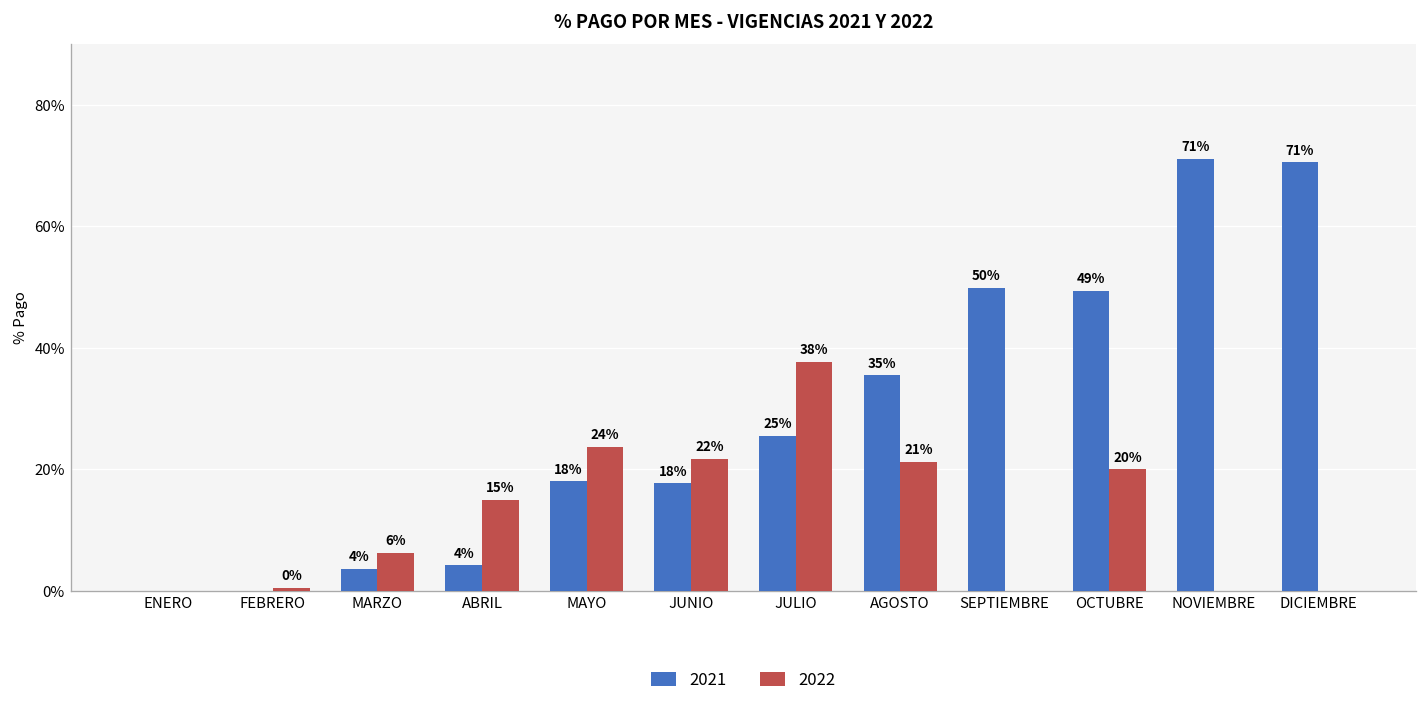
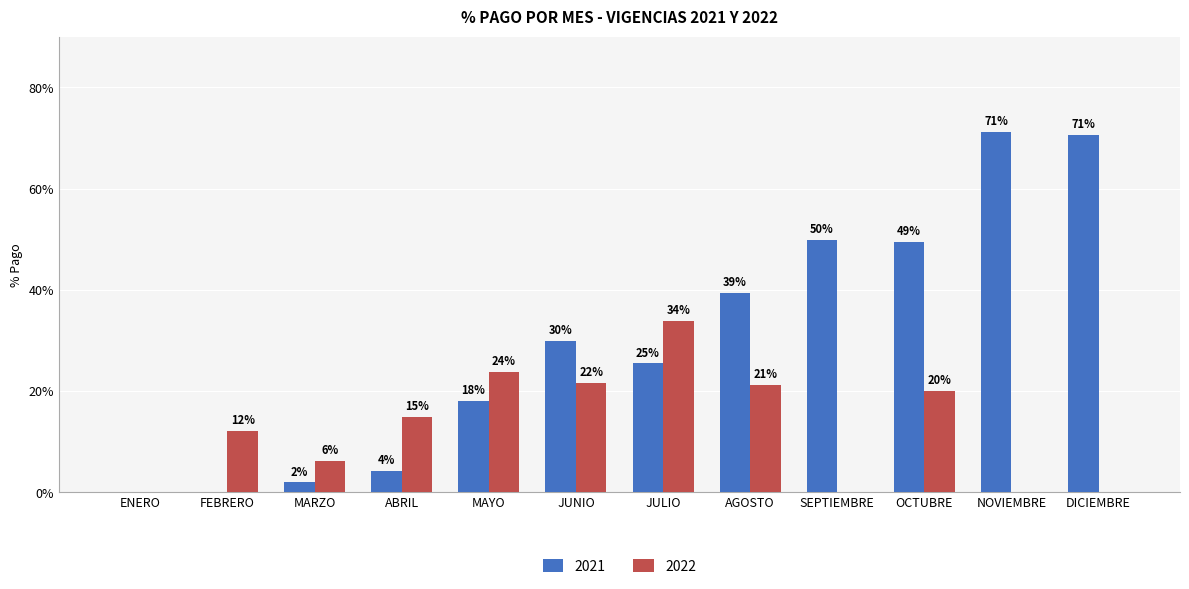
  {
    "2021": {
-     "MARZO": "4%",
+     "MARZO": "2%",
      "ABRIL": "4%",
      "MAYO": "18%",
-     "JUNIO": "18%",
+     "JUNIO": "30%",
      "JULIO": "25%",
-     "AGOSTO": "35%",
+     "AGOSTO": "39%",
      "SEPTIEMBRE": "50%",
      "OCTUBRE": "49%",
      "NOVIEMBRE": "71%",
      "DICIEMBRE": "71%"
    },
    "2022": {
-     "FEBRERO": "0%",
+     "FEBRERO": "12%",
      "MARZO": "6%",
      "ABRIL": "15%",
      "MAYO": "24%",
      "JUNIO": "22%",
-     "JULIO": "38%",
+     "JULIO": "34%",
      "AGOSTO": "21%",
      "OCTUBRE": "20%"
    }
  }
